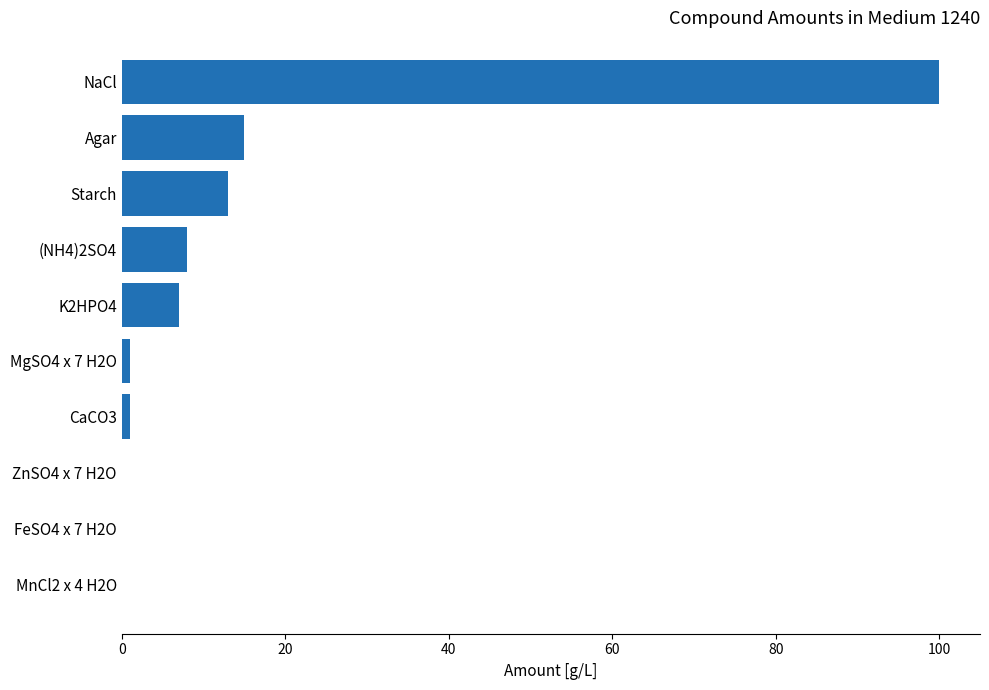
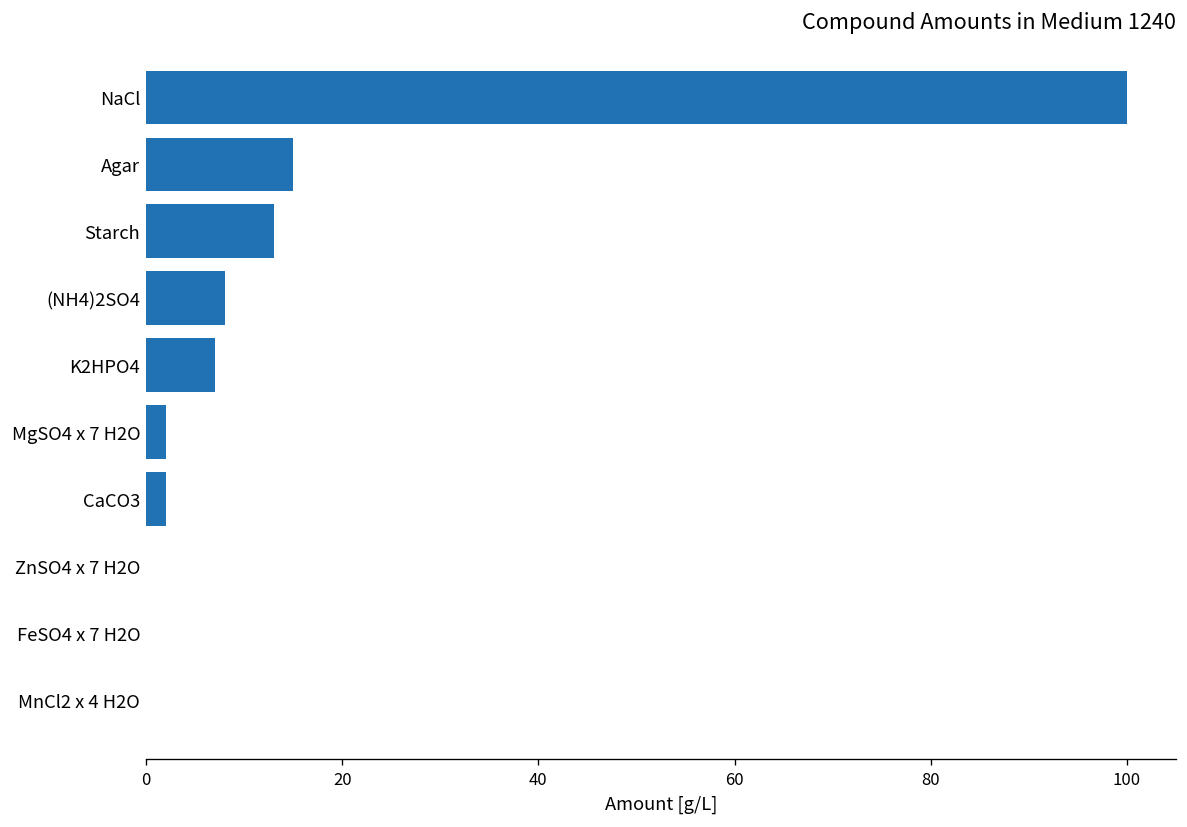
  {
    "NaCl": 100,
    "Agar": 15,
    "Starch": 13,
    "(NH4)2SO4": 8,
    "K2HPO4": 7,
-   "MgSO4 x 7 H2O": 1,
-   "CaCO3": 1
+   "MgSO4 x 7 H2O": 2,
+   "CaCO3": 2
  }
